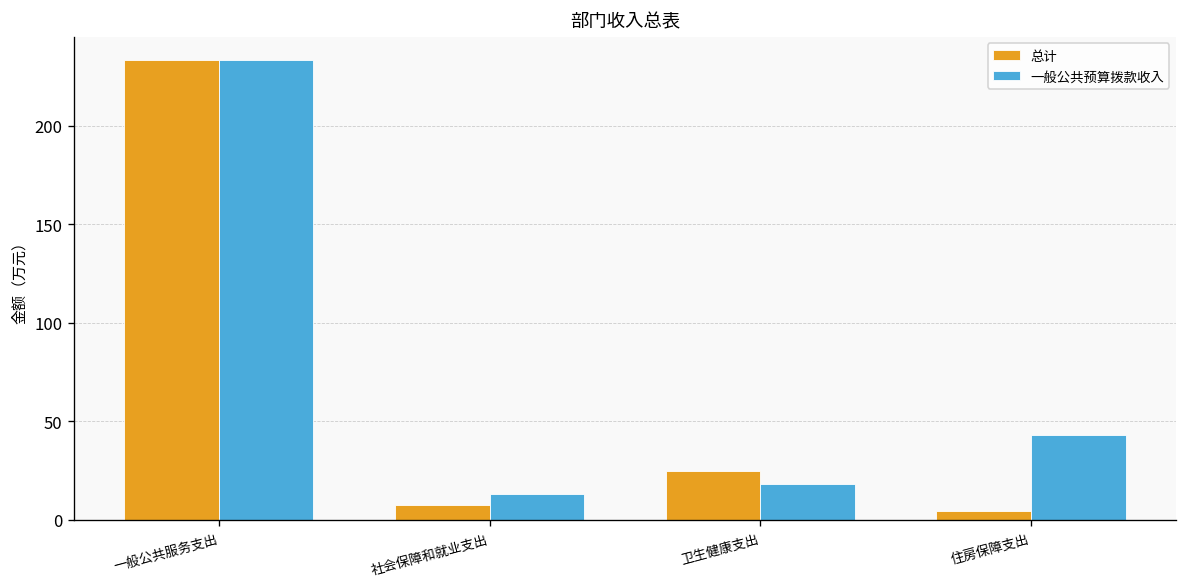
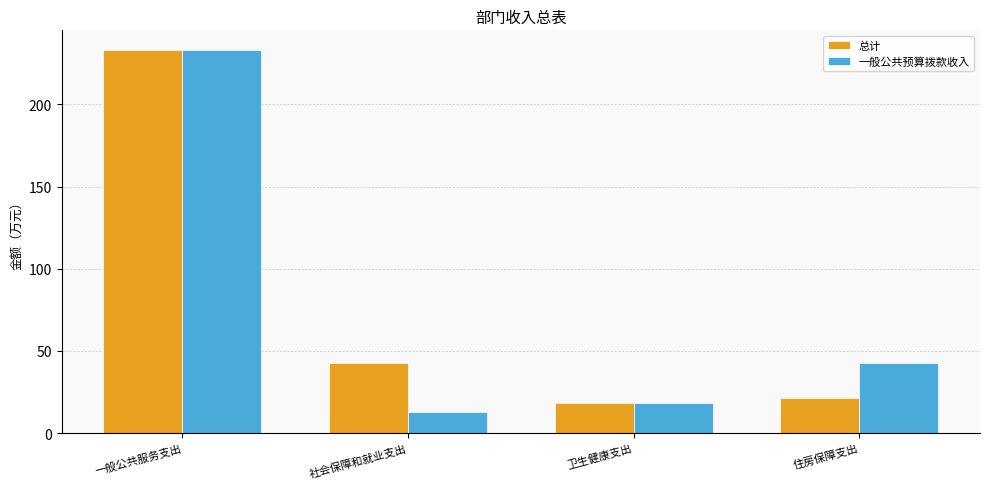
  {
    "总计": {
      "一般公共服务支出": 233,
-     "社会保障和就业支出": 8,
-     "卫生健康支出": 25,
-     "住房保障支出": 5
+     "社会保障和就业支出": 43,
+     "卫生健康支出": 18,
+     "住房保障支出": 21
    },
    "一般公共预算拨款收入": {
      "一般公共服务支出": 233,
      "社会保障和就业支出": 13,
      "卫生健康支出": 18,
      "住房保障支出": 43
    }
  }
